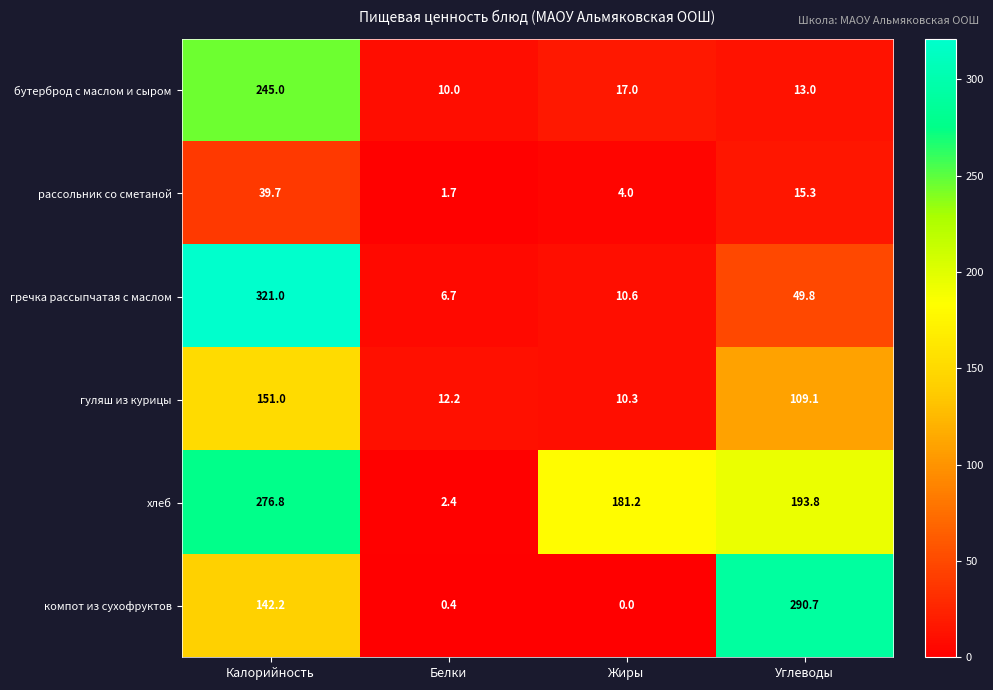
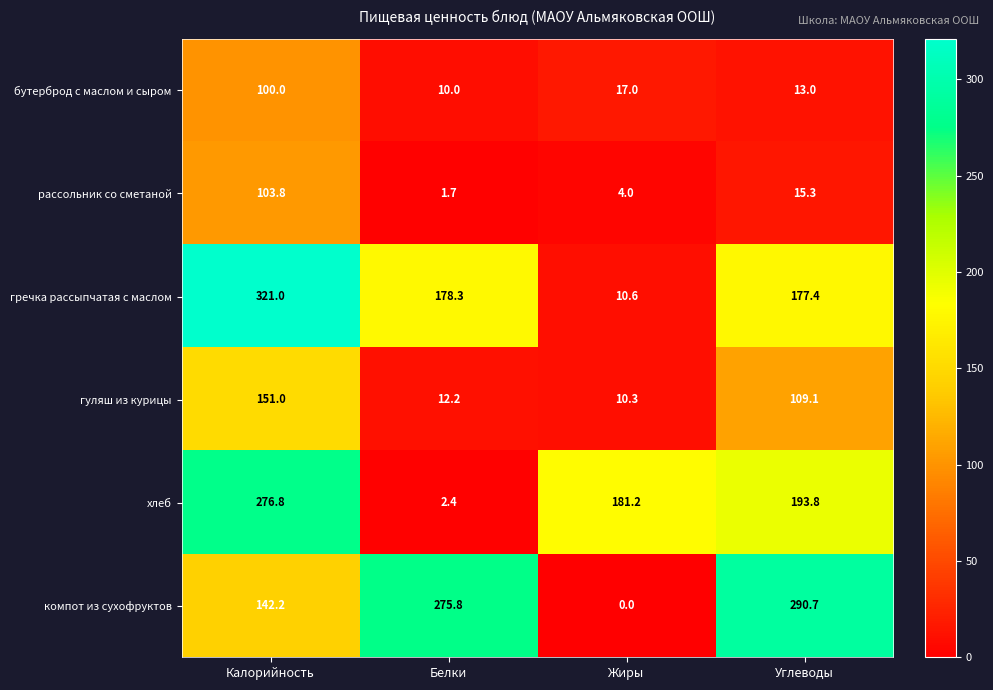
  {
    "бутерброд с маслом и сыром": {
-     "Калорийность": 245.0,
+     "Калорийность": 100.0,
      "Белки": 10.0,
      "Жиры": 17.0,
      "Углеводы": 13.0
    },
    "рассольник со сметаной": {
-     "Калорийность": 39.7,
+     "Калорийность": 103.8,
      "Белки": 1.7,
      "Жиры": 4.0,
      "Углеводы": 15.3
    },
    "гречка рассыпчатая с маслом": {
      "Калорийность": 321.0,
-     "Белки": 6.7,
+     "Белки": 178.3,
      "Жиры": 10.6,
-     "Углеводы": 49.8
+     "Углеводы": 177.4
    },
    "гуляш из курицы": {
      "Калорийность": 151.0,
      "Белки": 12.2,
      "Жиры": 10.3,
      "Углеводы": 109.1
    },
    "хлеб": {
      "Калорийность": 276.8,
      "Белки": 2.4,
      "Жиры": 181.2,
      "Углеводы": 193.8
    },
    "компот из сухофруктов": {
      "Калорийность": 142.2,
-     "Белки": 0.4,
+     "Белки": 275.8,
      "Жиры": 0.0,
      "Углеводы": 290.7
    }
  }
